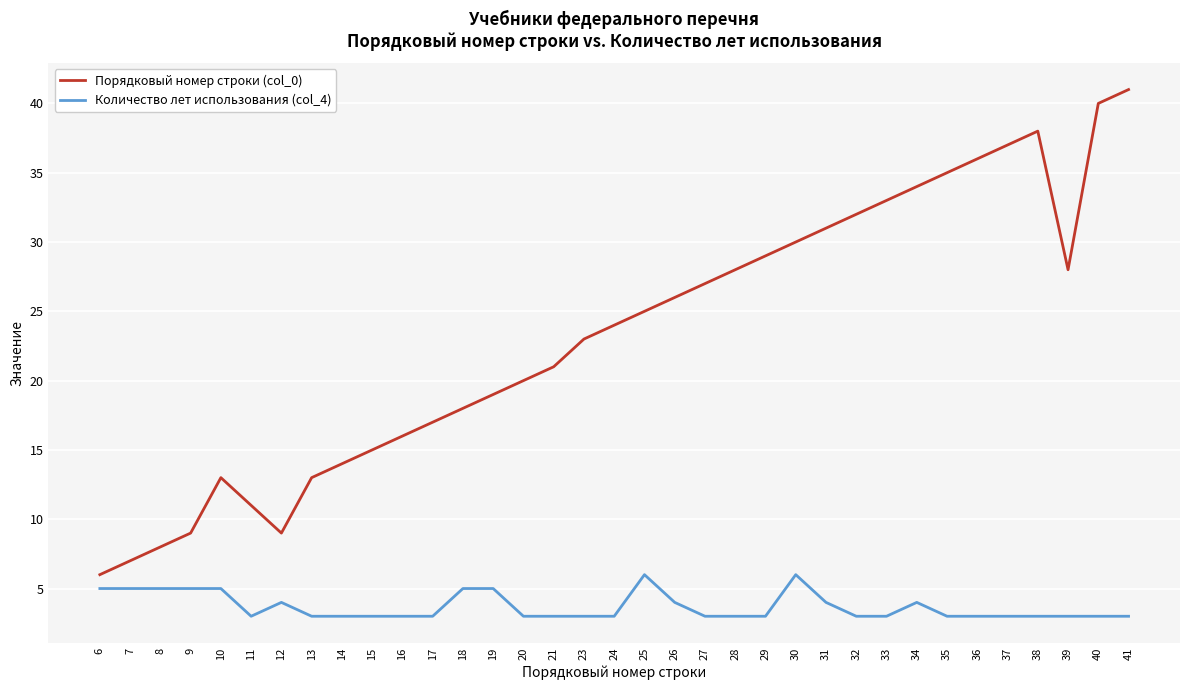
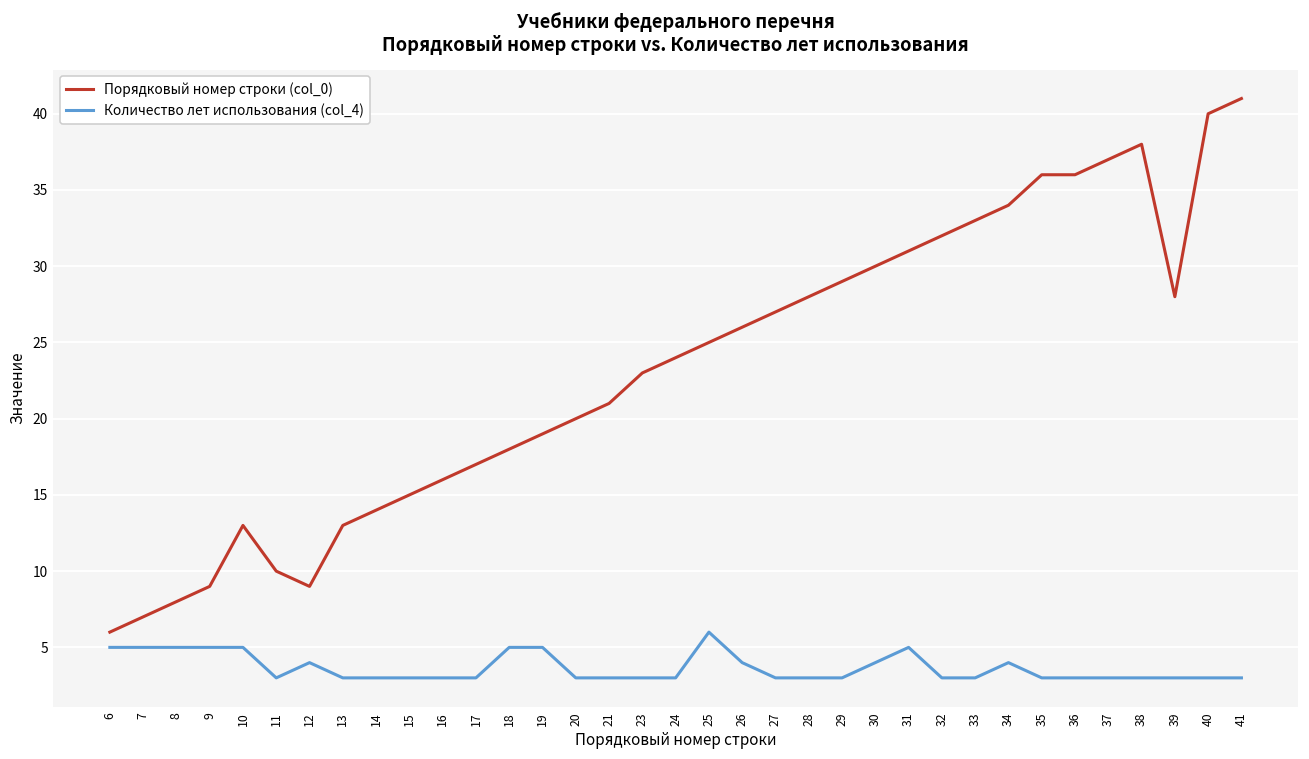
  {
    "Порядковый номер строки (col_0)": {
      "6": 6,
      "7": 7,
      "8": 8,
      "9": 9,
      "10": 13,
-     "11": 11,
+     "11": 10,
      "12": 9,
      "13": 13,
      "14": 14,
      "15": 15,
      "16": 16,
      "17": 17,
      "18": 18,
      "19": 19,
      "20": 20,
      "21": 21,
      "23": 23,
      "24": 24,
      "25": 25,
      "26": 26,
      "27": 27,
      "28": 28,
      "29": 29,
      "30": 30,
      "31": 31,
      "32": 32,
      "33": 33,
      "34": 34,
-     "35": 35,
+     "35": 36,
      "36": 36,
      "37": 37,
      "38": 38,
      "39": 28,
      "40": 40,
      "41": 41
    },
    "Количество лет использования (col_4)": {
      "6": 5,
      "7": 5,
      "8": 5,
      "9": 5,
      "10": 5,
      "11": 3,
      "12": 4,
      "13": 3,
      "14": 3,
      "15": 3,
      "16": 3,
      "17": 3,
      "18": 5,
      "19": 5,
      "20": 3,
      "21": 3,
      "23": 3,
      "24": 3,
      "25": 6,
      "26": 4,
      "27": 3,
      "28": 3,
      "29": 3,
-     "30": 6,
-     "31": 4,
+     "30": 4,
+     "31": 5,
      "32": 3,
      "33": 3,
      "34": 4,
      "35": 3,
      "36": 3,
      "37": 3,
      "38": 3,
      "39": 3,
      "40": 3,
      "41": 3
    }
  }
